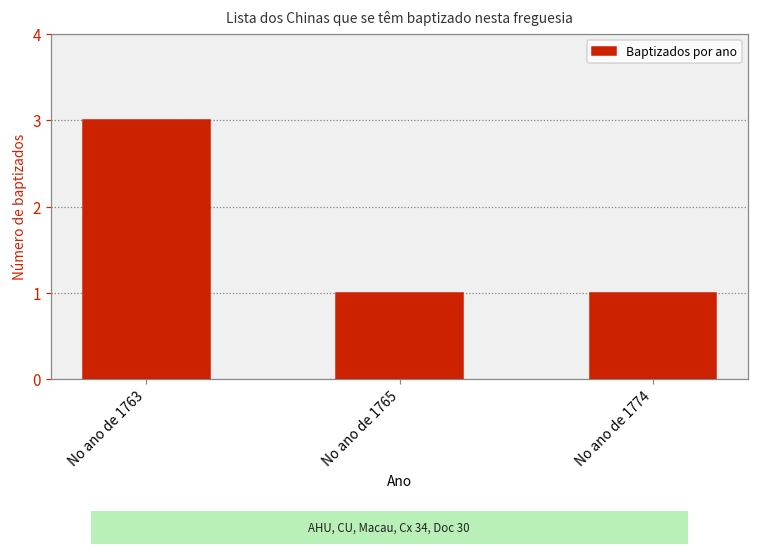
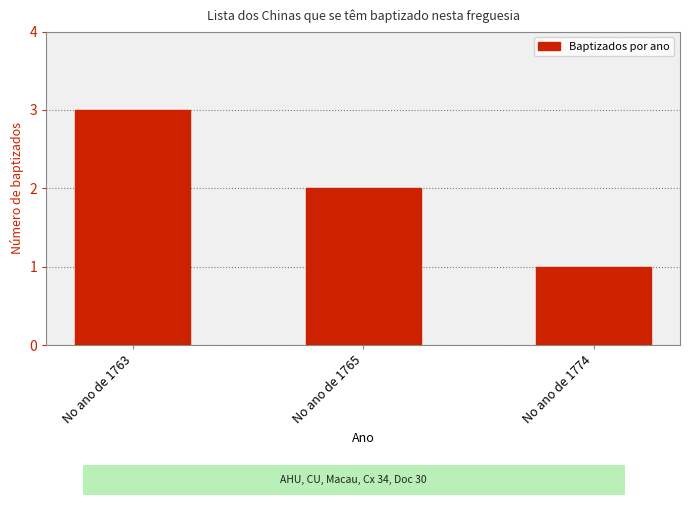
  {
    "No ano de 1763": 3,
-   "No ano de 1765": 1,
+   "No ano de 1765": 2,
    "No ano de 1774": 1
  }
